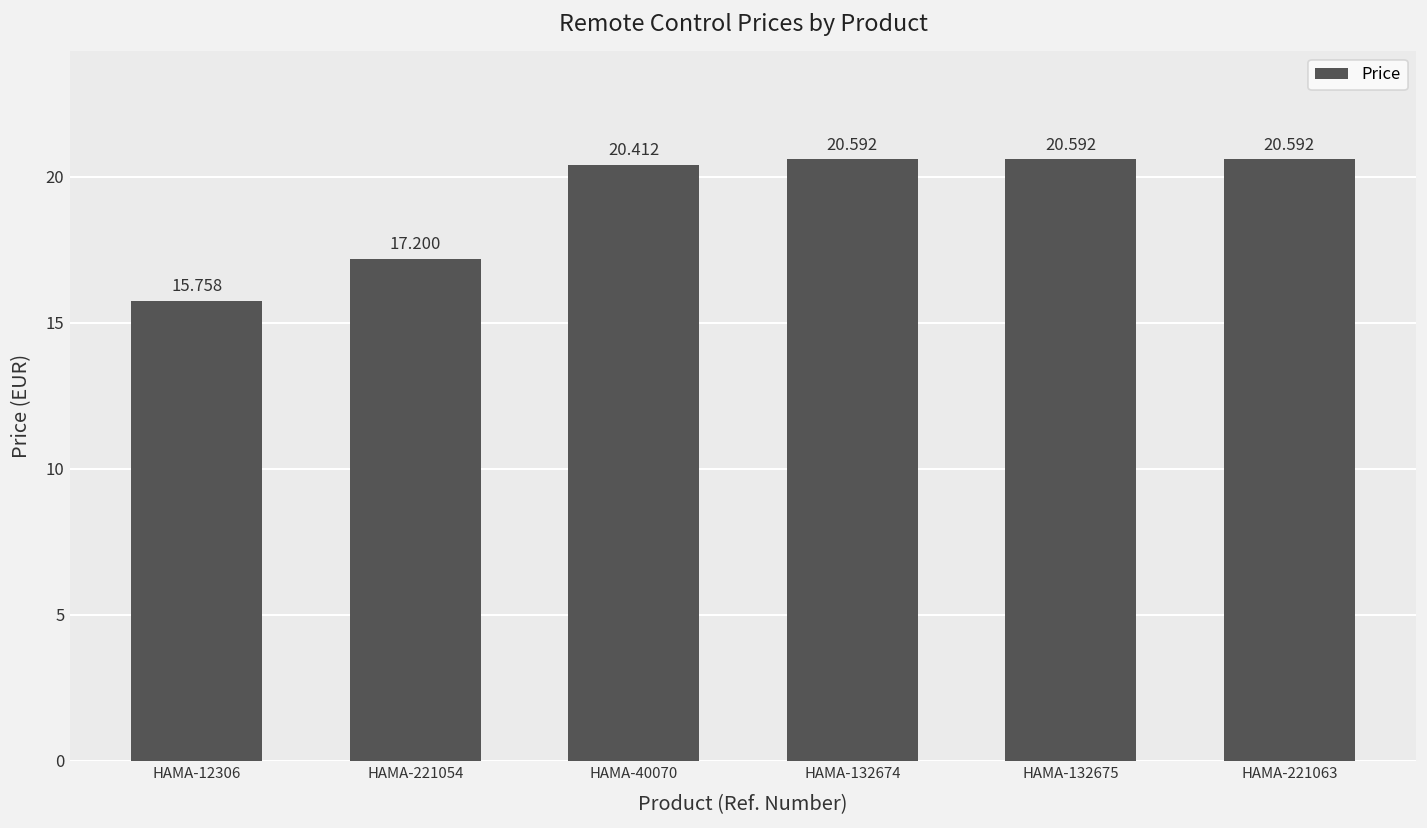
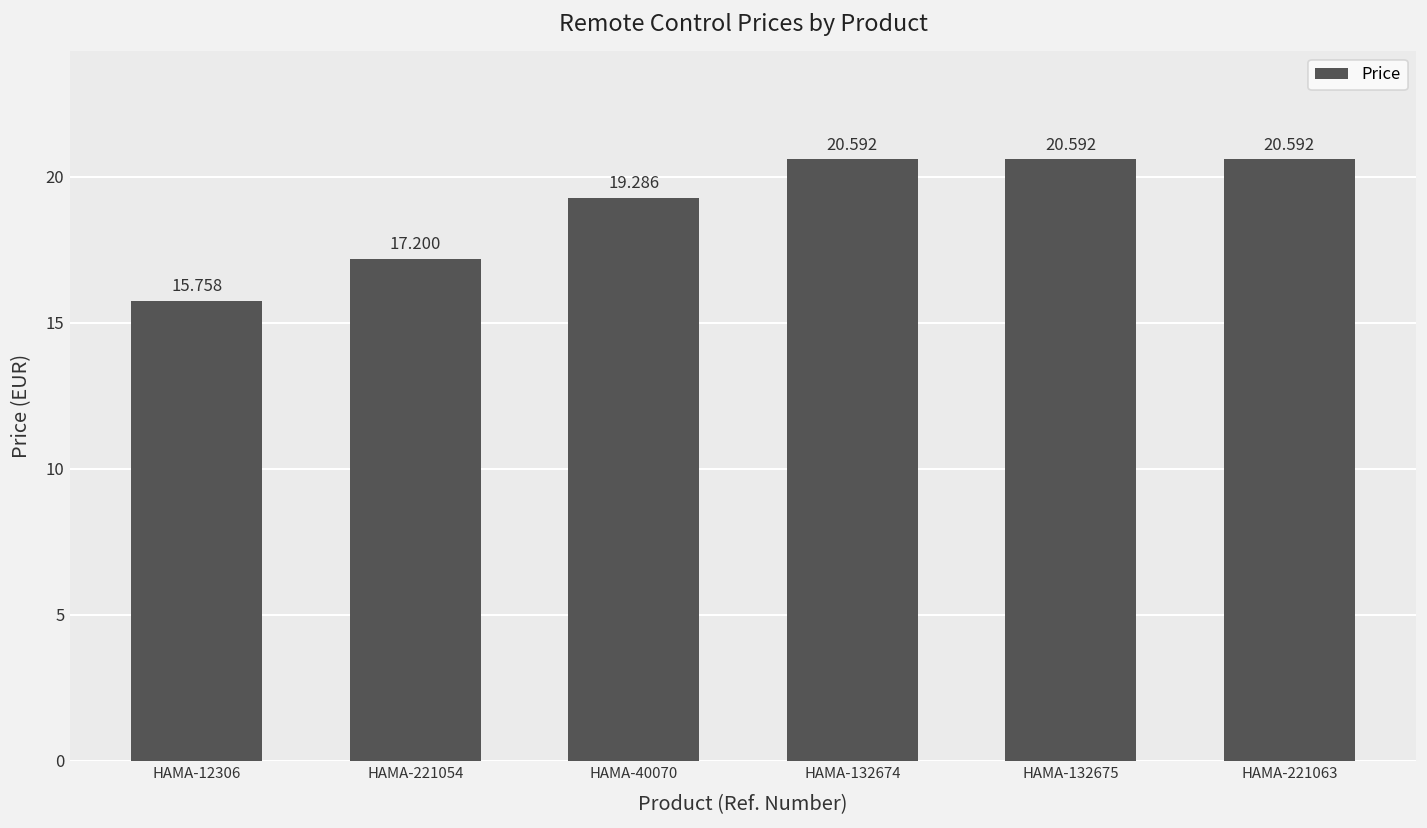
  {
    "HAMA-12306": 15.758,
    "HAMA-221054": 17.200,
-   "HAMA-40070": 20.412,
+   "HAMA-40070": 19.286,
    "HAMA-132674": 20.592,
    "HAMA-132675": 20.592,
    "HAMA-221063": 20.592
  }
